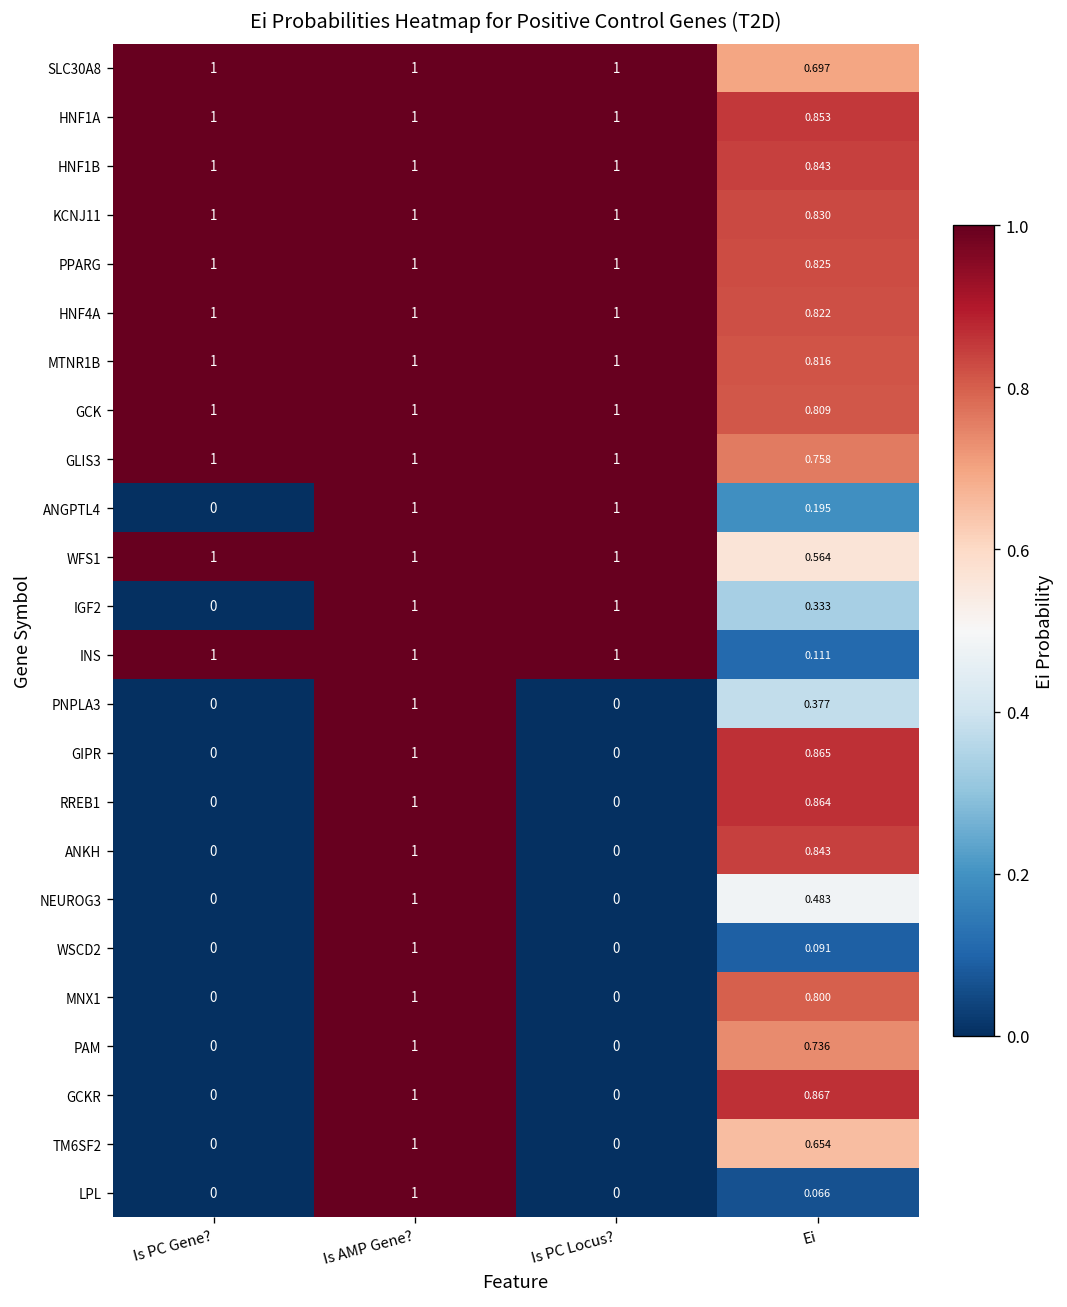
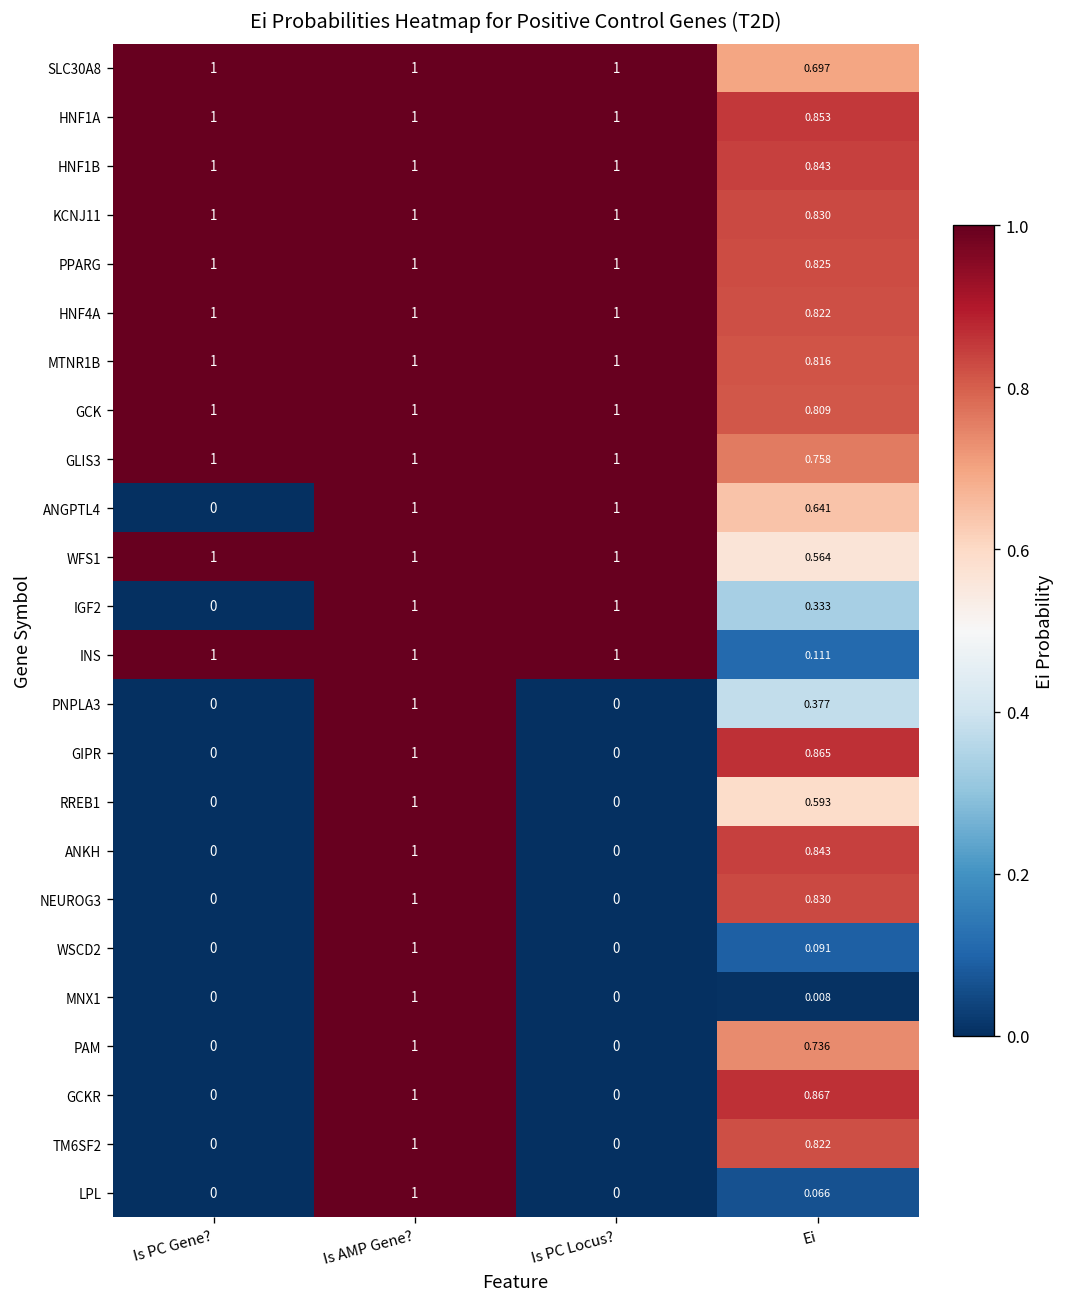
  {
    "SLC30A8": {
      "Is PC Gene?": 1,
      "Is AMP Gene?": 1,
      "Is PC Locus?": 1,
      "Ei": 0.697
    },
    "HNF1A": {
      "Is PC Gene?": 1,
      "Is AMP Gene?": 1,
      "Is PC Locus?": 1,
      "Ei": 0.853
    },
    "HNF1B": {
      "Is PC Gene?": 1,
      "Is AMP Gene?": 1,
      "Is PC Locus?": 1,
      "Ei": 0.843
    },
    "KCNJ11": {
      "Is PC Gene?": 1,
      "Is AMP Gene?": 1,
      "Is PC Locus?": 1,
      "Ei": 0.830
    },
    "PPARG": {
      "Is PC Gene?": 1,
      "Is AMP Gene?": 1,
      "Is PC Locus?": 1,
      "Ei": 0.825
    },
    "HNF4A": {
      "Is PC Gene?": 1,
      "Is AMP Gene?": 1,
      "Is PC Locus?": 1,
      "Ei": 0.822
    },
    "MTNR1B": {
      "Is PC Gene?": 1,
      "Is AMP Gene?": 1,
      "Is PC Locus?": 1,
      "Ei": 0.816
    },
    "GCK": {
      "Is PC Gene?": 1,
      "Is AMP Gene?": 1,
      "Is PC Locus?": 1,
      "Ei": 0.809
    },
    "GLIS3": {
      "Is PC Gene?": 1,
      "Is AMP Gene?": 1,
      "Is PC Locus?": 1,
      "Ei": 0.758
    },
    "ANGPTL4": {
      "Is PC Gene?": 0,
      "Is AMP Gene?": 1,
      "Is PC Locus?": 1,
-     "Ei": 0.195
+     "Ei": 0.641
    },
    "WFS1": {
      "Is PC Gene?": 1,
      "Is AMP Gene?": 1,
      "Is PC Locus?": 1,
      "Ei": 0.564
    },
    "IGF2": {
      "Is PC Gene?": 0,
      "Is AMP Gene?": 1,
      "Is PC Locus?": 1,
      "Ei": 0.333
    },
    "INS": {
      "Is PC Gene?": 1,
      "Is AMP Gene?": 1,
      "Is PC Locus?": 1,
      "Ei": 0.111
    },
    "PNPLA3": {
      "Is PC Gene?": 0,
      "Is AMP Gene?": 1,
      "Is PC Locus?": 0,
      "Ei": 0.377
    },
    "GIPR": {
      "Is PC Gene?": 0,
      "Is AMP Gene?": 1,
      "Is PC Locus?": 0,
      "Ei": 0.865
    },
    "RREB1": {
      "Is PC Gene?": 0,
      "Is AMP Gene?": 1,
      "Is PC Locus?": 0,
-     "Ei": 0.864
+     "Ei": 0.593
    },
    "ANKH": {
      "Is PC Gene?": 0,
      "Is AMP Gene?": 1,
      "Is PC Locus?": 0,
      "Ei": 0.843
    },
    "NEUROG3": {
      "Is PC Gene?": 0,
      "Is AMP Gene?": 1,
      "Is PC Locus?": 0,
-     "Ei": 0.483
+     "Ei": 0.830
    },
    "WSCD2": {
      "Is PC Gene?": 0,
      "Is AMP Gene?": 1,
      "Is PC Locus?": 0,
      "Ei": 0.091
    },
    "MNX1": {
      "Is PC Gene?": 0,
      "Is AMP Gene?": 1,
      "Is PC Locus?": 0,
-     "Ei": 0.800
+     "Ei": 0.008
    },
    "PAM": {
      "Is PC Gene?": 0,
      "Is AMP Gene?": 1,
      "Is PC Locus?": 0,
      "Ei": 0.736
    },
    "GCKR": {
      "Is PC Gene?": 0,
      "Is AMP Gene?": 1,
      "Is PC Locus?": 0,
      "Ei": 0.867
    },
    "TM6SF2": {
      "Is PC Gene?": 0,
      "Is AMP Gene?": 1,
      "Is PC Locus?": 0,
-     "Ei": 0.654
+     "Ei": 0.822
    },
    "LPL": {
      "Is PC Gene?": 0,
      "Is AMP Gene?": 1,
      "Is PC Locus?": 0,
      "Ei": 0.066
    }
  }
